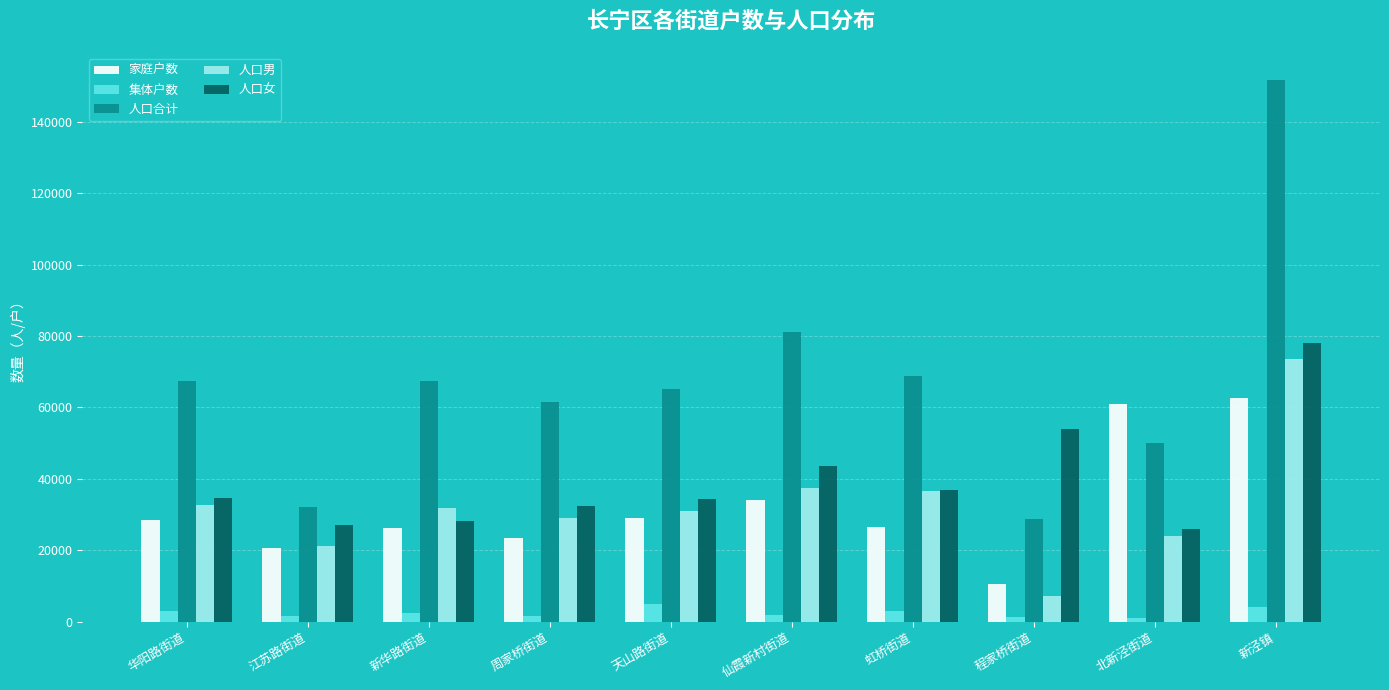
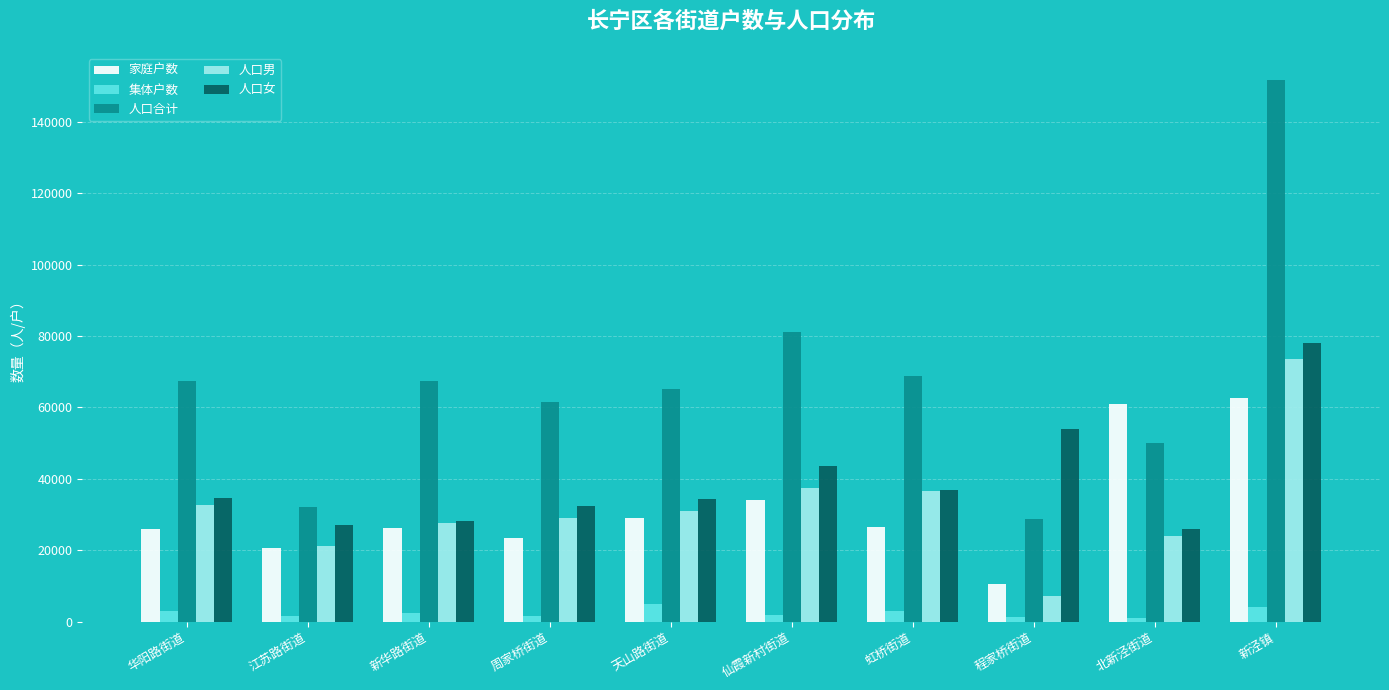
  {
    "家庭户数": {
-     "华阳路街道": 29000,
+     "华阳路街道": 26000,
      "江苏路街道": 21000,
      "新华路街道": 26000,
      "周家桥街道": 23000,
      "天山路街道": 29000,
      "仙霞新村街道": 34000,
      "虹桥街道": 27000,
      "程家桥街道": 10000,
      "北新泾街道": 61000,
      "新泾镇": 63000
    },
    "集体户数": {
      "华阳路街道": 3000,
      "江苏路街道": 2000,
      "新华路街道": 2000,
      "周家桥街道": 2000,
      "天山路街道": 5000,
      "仙霞新村街道": 2000,
      "虹桥街道": 3000,
      "程家桥街道": 1000,
      "北新泾街道": 1000,
      "新泾镇": 4000
    },
    "人口合计": {
      "华阳路街道": 67000,
      "江苏路街道": 32000,
      "新华路街道": 67000,
      "周家桥街道": 62000,
      "天山路街道": 65000,
      "仙霞新村街道": 81000,
      "虹桥街道": 69000,
      "程家桥街道": 29000,
      "北新泾街道": 50000,
      "新泾镇": 152000
    },
    "人口男": {
      "华阳路街道": 33000,
      "江苏路街道": 21000,
-     "新华路街道": 32000,
+     "新华路街道": 28000,
      "周家桥街道": 29000,
      "天山路街道": 31000,
      "仙霞新村街道": 38000,
      "虹桥街道": 36000,
      "程家桥街道": 7000,
      "北新泾街道": 24000,
      "新泾镇": 74000
    },
    "人口女": {
      "华阳路街道": 35000,
      "江苏路街道": 27000,
      "新华路街道": 28000,
      "周家桥街道": 32000,
      "天山路街道": 34000,
      "仙霞新村街道": 44000,
      "虹桥街道": 37000,
      "程家桥街道": 54000,
      "北新泾街道": 26000,
      "新泾镇": 78000
    }
  }
